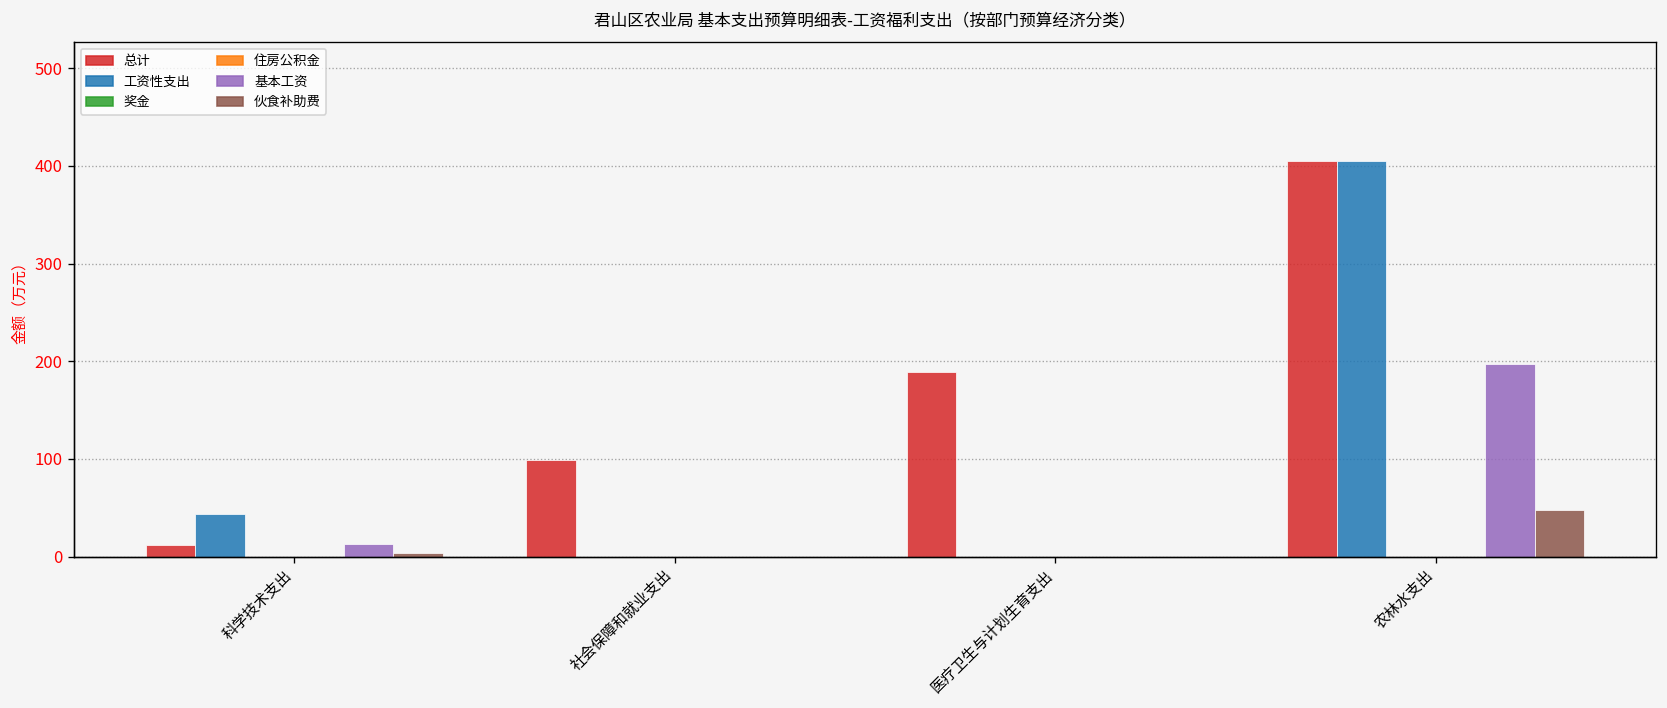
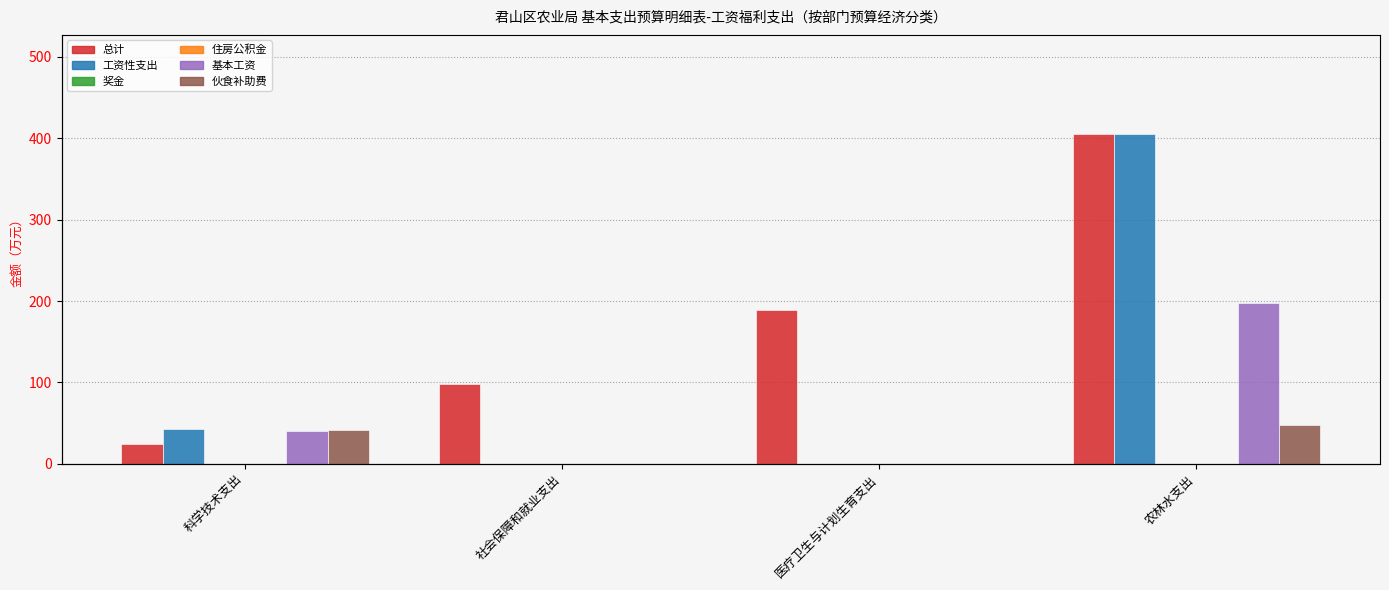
  {
    "总计": {
-     "科学技术支出": 10,
+     "科学技术支出": 20,
      "社会保障和就业支出": 100,
      "医疗卫生与计划生育支出": 190,
      "农林水支出": 410
    },
    "工资性支出": {
      "科学技术支出": 40,
      "社会保障和就业支出": 0,
      "医疗卫生与计划生育支出": 0,
      "农林水支出": 410
    },
    "奖金": {
      "科学技术支出": 0,
      "社会保障和就业支出": 0,
      "医疗卫生与计划生育支出": 0,
      "农林水支出": 0
    },
    "住房公积金": {
      "科学技术支出": 0,
      "社会保障和就业支出": 0,
      "医疗卫生与计划生育支出": 0,
      "农林水支出": 0
    },
    "基本工资": {
-     "科学技术支出": 10,
+     "科学技术支出": 40,
      "社会保障和就业支出": 0,
      "医疗卫生与计划生育支出": 0,
      "农林水支出": 200
    },
    "伙食补助费": {
-     "科学技术支出": 0,
+     "科学技术支出": 40,
      "社会保障和就业支出": 0,
      "医疗卫生与计划生育支出": 0,
      "农林水支出": 50
    }
  }
